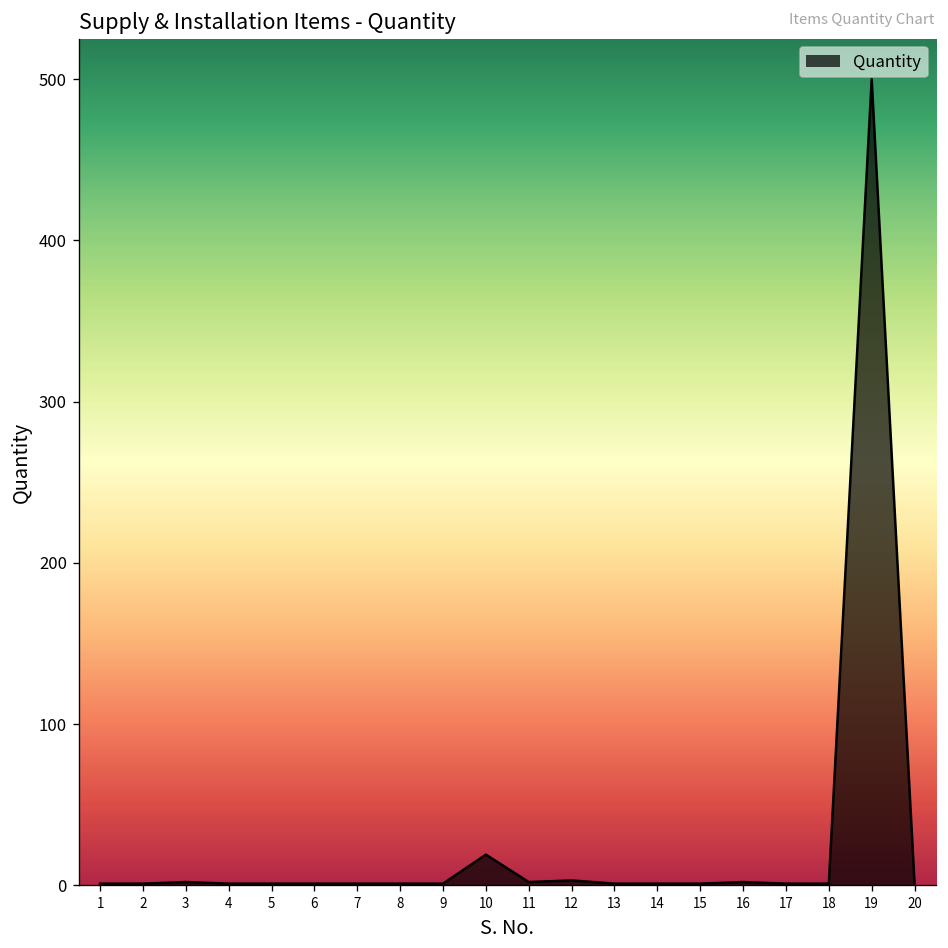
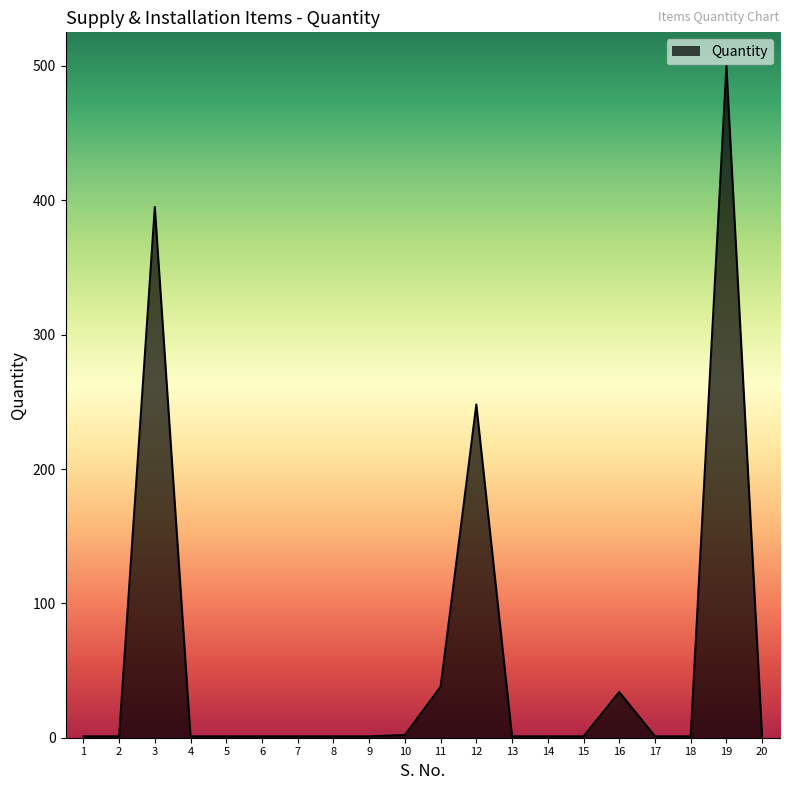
  {
    "1": 1,
    "2": 1,
-   "3": 2,
+   "3": 395,
    "4": 1,
    "5": 1,
    "6": 1,
    "7": 1,
    "8": 1,
    "9": 1,
-   "10": 19,
-   "11": 2,
-   "12": 3,
+   "10": 2,
+   "11": 38,
+   "12": 248,
    "13": 1,
    "14": 1,
    "15": 1,
-   "16": 2,
+   "16": 34,
    "17": 1,
    "18": 1,
    "19": 500,
    "20": 1
  }
